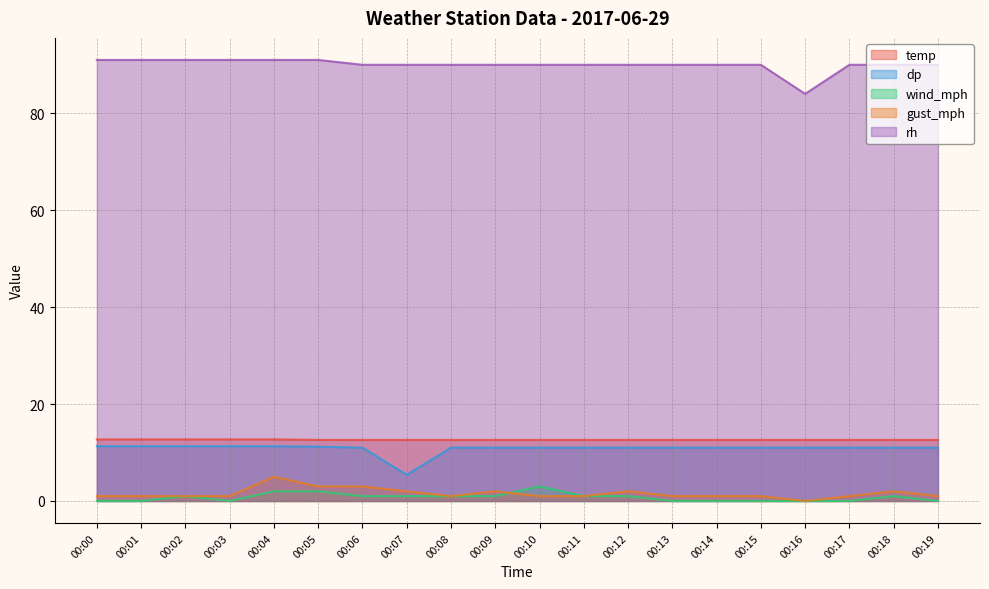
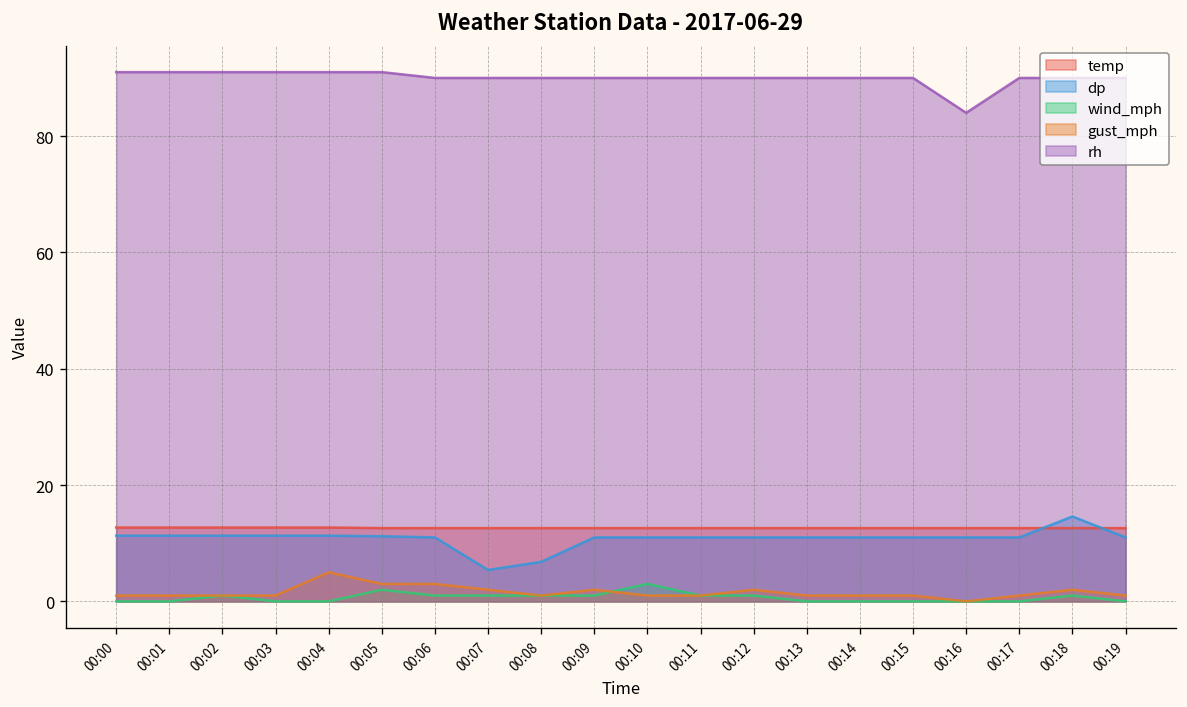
  {
    "dp": {
      "00:00": 11,
      "00:01": 11,
      "00:02": 11,
      "00:03": 11,
      "00:04": 11,
      "00:05": 11,
      "00:06": 11,
      "00:07": 5,
-     "00:08": 11,
+     "00:08": 7,
      "00:09": 11,
      "00:10": 11,
      "00:11": 11,
      "00:12": 11,
      "00:13": 11,
      "00:14": 11,
      "00:15": 11,
      "00:16": 11,
      "00:17": 11,
-     "00:18": 11,
+     "00:18": 15,
      "00:19": 11
    },
    "wind_mph": {
      "00:00": 0,
      "00:01": 0,
      "00:03": 0,
-     "00:04": 2,
+     "00:04": 0,
      "00:05": 2,
      "00:06": 1,
      "00:07": 1,
      "00:09": 1,
      "00:10": 3,
      "00:12": 1,
      "00:13": 0,
      "00:14": 0,
      "00:15": 0,
      "00:17": 0,
      "00:18": 1,
      "00:19": 0
    },
    "rh": {
      "00:00": 91,
      "00:01": 91,
      "00:02": 91,
      "00:03": 91,
      "00:04": 91,
      "00:05": 91,
      "00:06": 90,
      "00:07": 90,
      "00:08": 90,
      "00:09": 90,
      "00:10": 90,
      "00:11": 90,
      "00:12": 90,
      "00:13": 90,
      "00:14": 90,
      "00:15": 90,
      "00:16": 84,
      "00:17": 90
    }
  }
